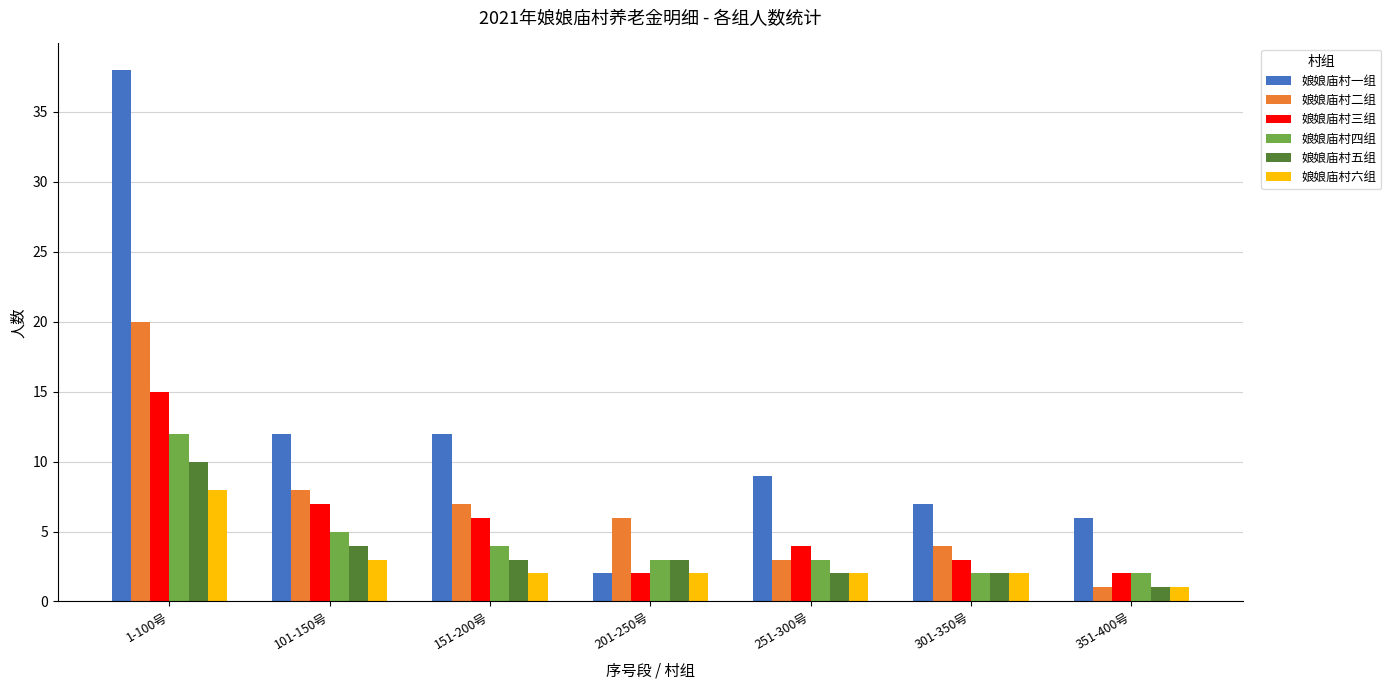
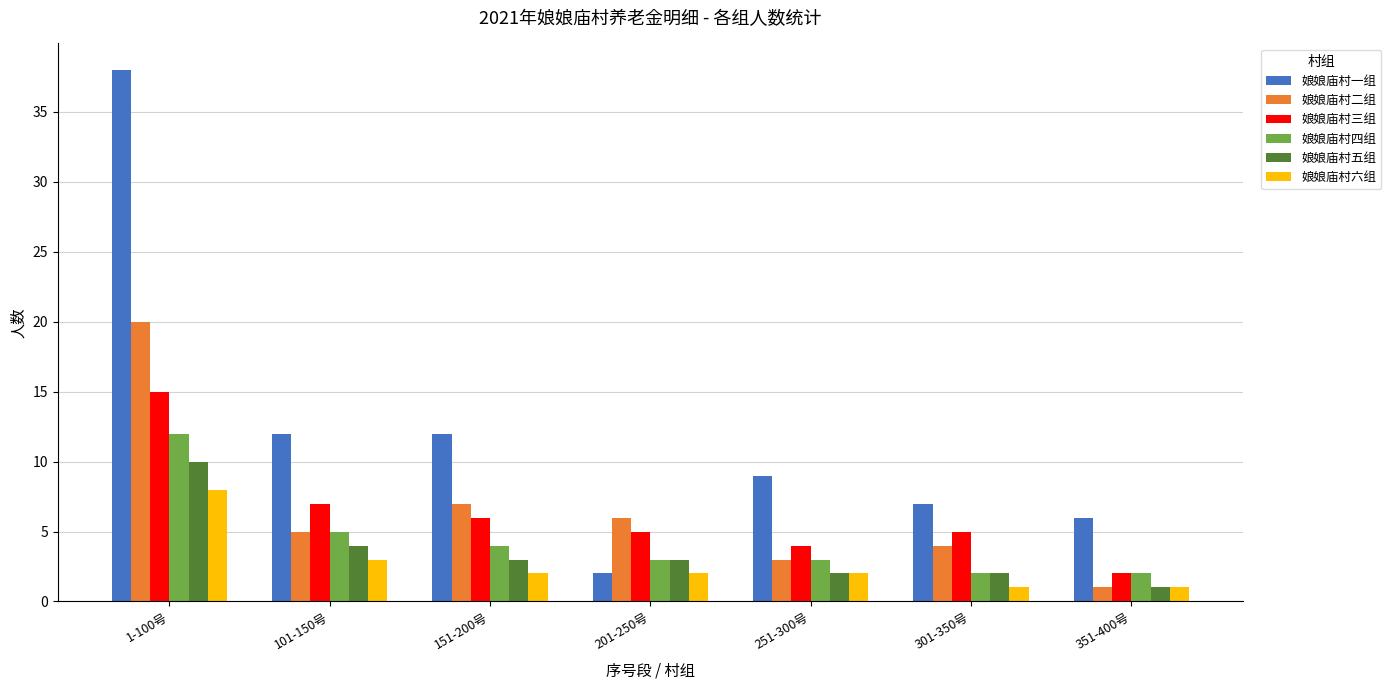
  {
    "娘娘庙村一组": {
      "1-100号": 38,
      "101-150号": 12,
      "151-200号": 12,
      "201-250号": 2,
      "251-300号": 9,
      "301-350号": 7,
      "351-400号": 6
    },
    "娘娘庙村二组": {
      "1-100号": 20,
-     "101-150号": 8,
+     "101-150号": 5,
      "151-200号": 7,
      "201-250号": 6,
      "251-300号": 3,
      "301-350号": 4,
      "351-400号": 1
    },
    "娘娘庙村三组": {
      "1-100号": 15,
      "101-150号": 7,
      "151-200号": 6,
-     "201-250号": 2,
+     "201-250号": 5,
      "251-300号": 4,
-     "301-350号": 3,
+     "301-350号": 5,
      "351-400号": 2
    },
    "娘娘庙村六组": {
      "1-100号": 8,
      "101-150号": 3,
      "151-200号": 2,
      "201-250号": 2,
      "251-300号": 2,
-     "301-350号": 2,
+     "301-350号": 1,
      "351-400号": 1
    }
  }
